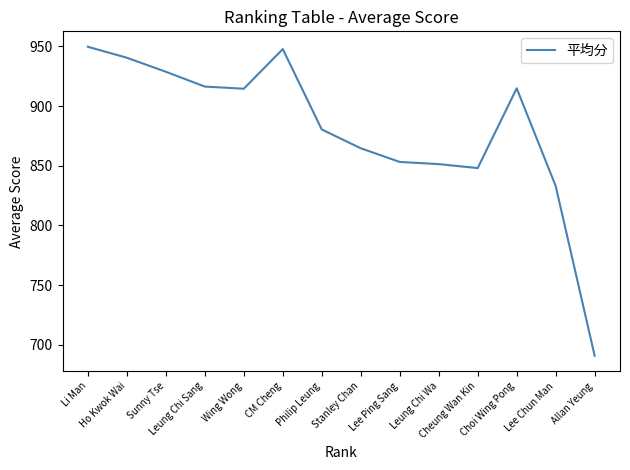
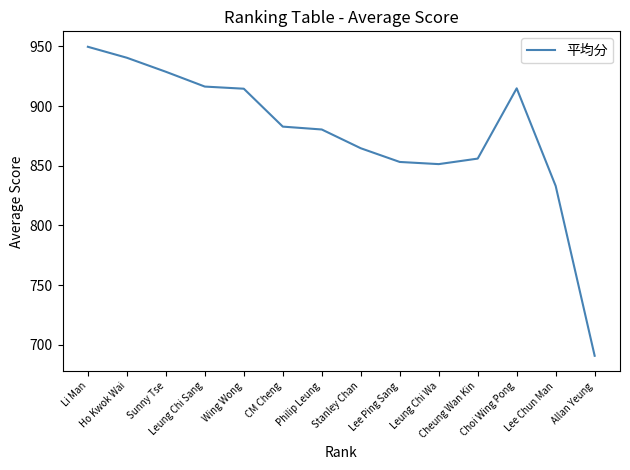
  {
    "Li Man": 950,
    "Ho Kwok Wai": 940,
    "Sunny Tse": 929,
    "Leung Chi Sang": 916,
    "Wing Wong": 914,
-   "CM Cheng": 948,
+   "CM Cheng": 883,
    "Philip Leung": 880,
    "Stanley Chan": 865,
    "Lee Ping Sang": 853,
    "Leung Chi Wa": 851,
-   "Cheung Wan Kin": 848,
+   "Cheung Wan Kin": 856,
    "Choi Wing Pong": 915,
    "Lee Chun Man": 833,
    "Allan Yeung": 691
  }
